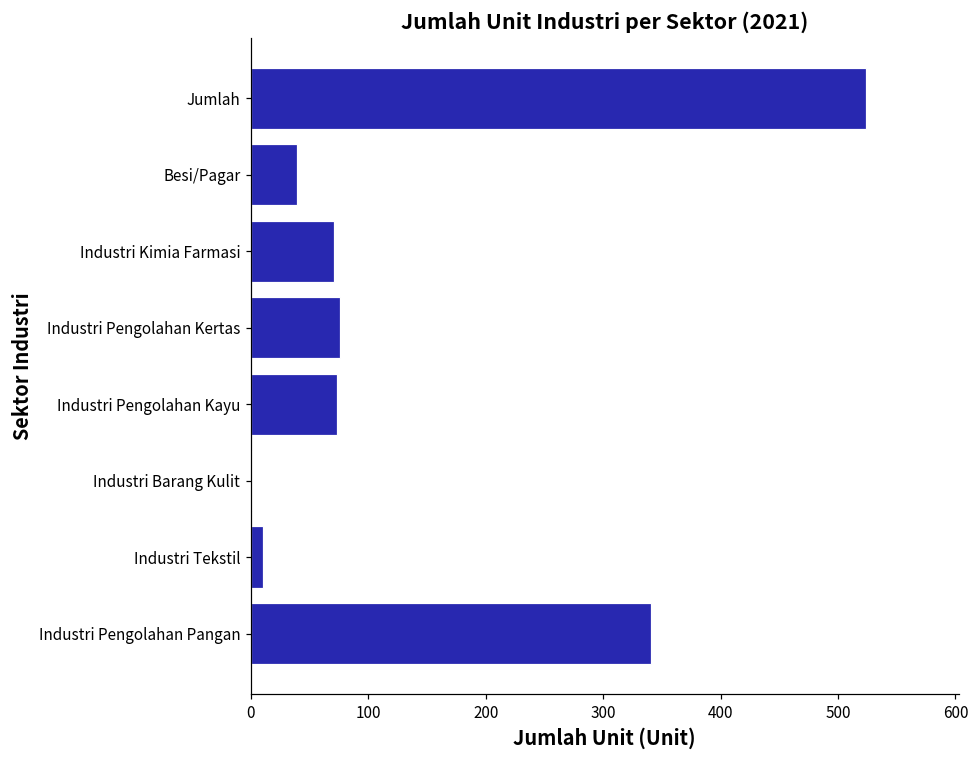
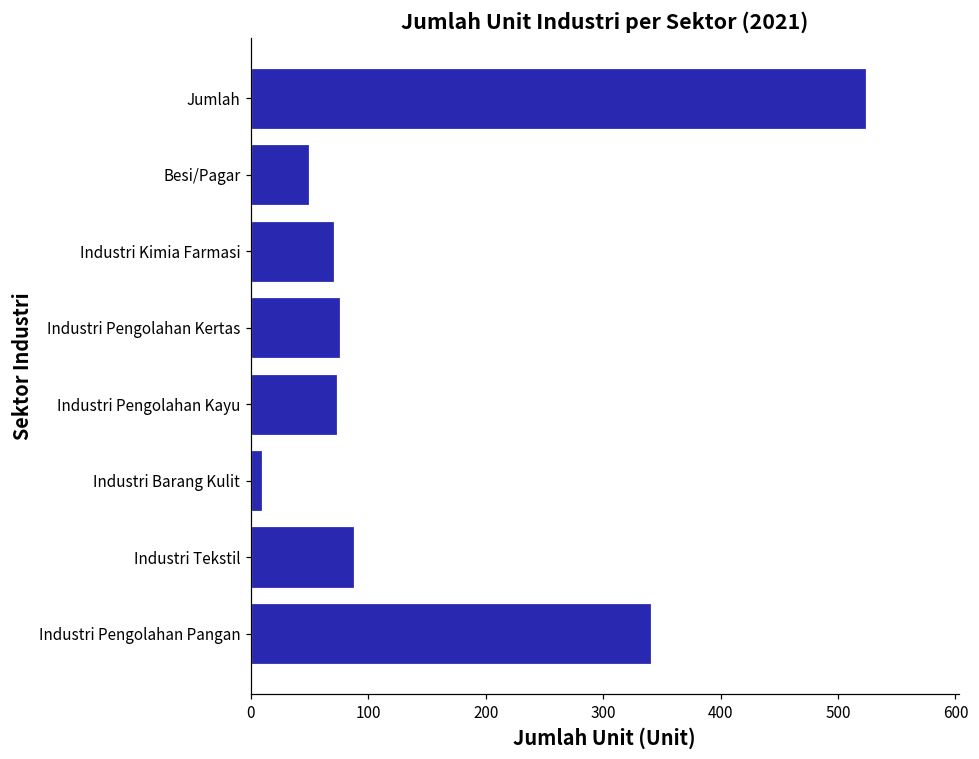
  {
    "Jumlah": 524,
-   "Besi/Pagar": 39,
+   "Besi/Pagar": 49,
    "Industri Kimia Farmasi": 71,
    "Industri Pengolahan Kertas": 76,
    "Industri Pengolahan Kayu": 73,
-   "Industri Barang Kulit": 1,
-   "Industri Tekstil": 10,
+   "Industri Barang Kulit": 9,
+   "Industri Tekstil": 88,
    "Industri Pengolahan Pangan": 341
  }
